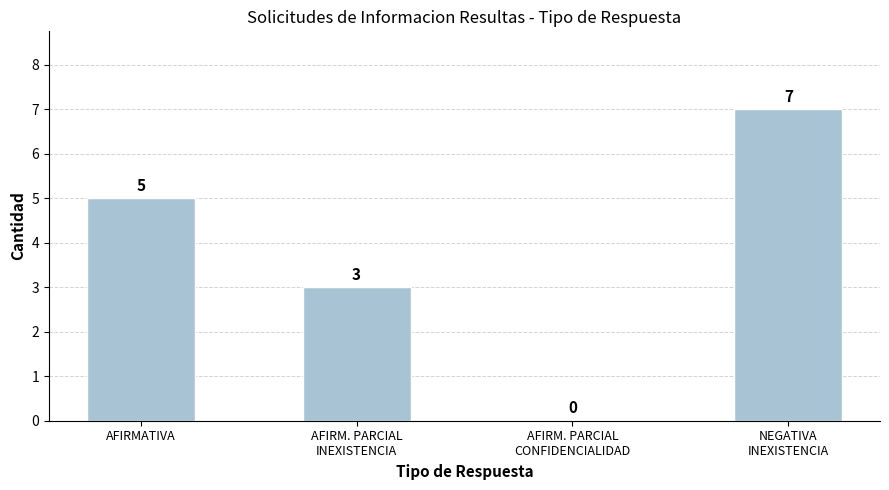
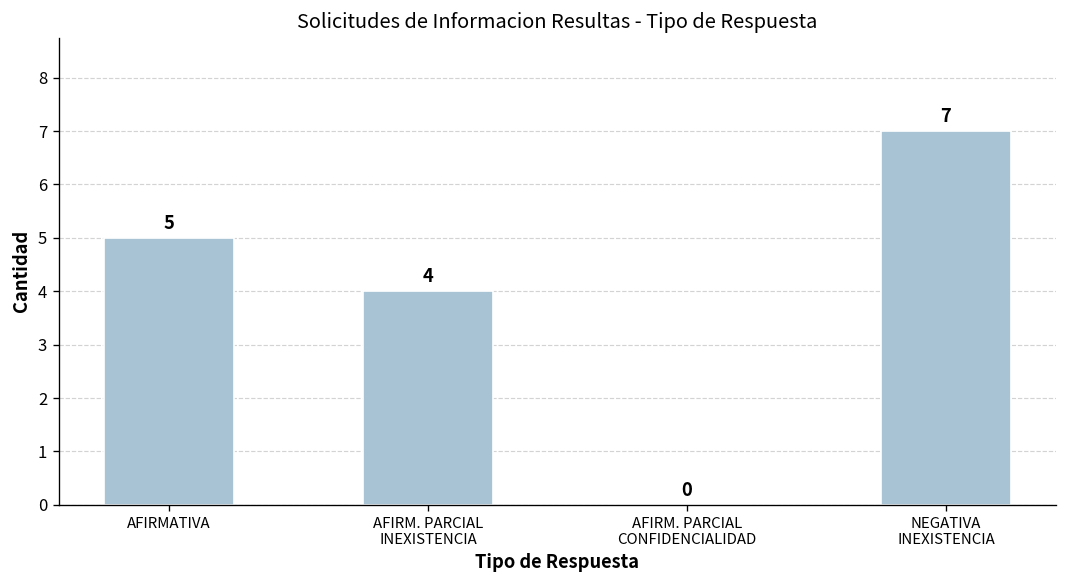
  {
    "AFIRMATIVA": 5,
-   "AFIRM. PARCIAL INEXISTENCIA": 3,
+   "AFIRM. PARCIAL INEXISTENCIA": 4,
    "AFIRM. PARCIAL CONFIDENCIALIDAD": 0,
    "NEGATIVA INEXISTENCIA": 7
  }
